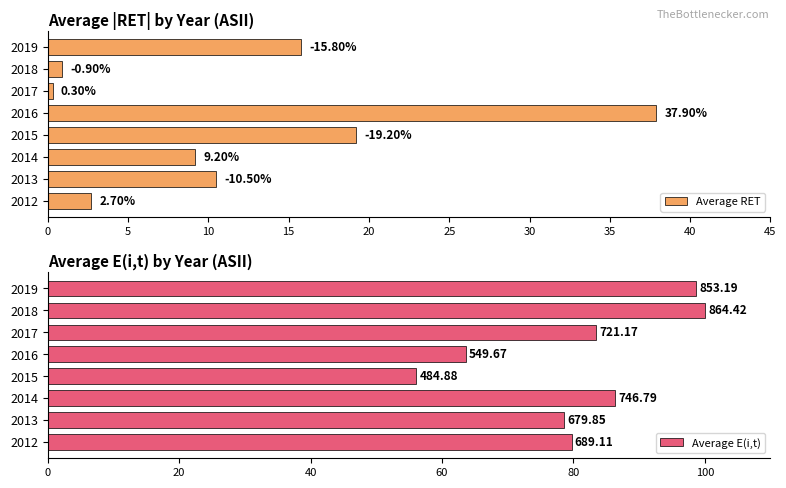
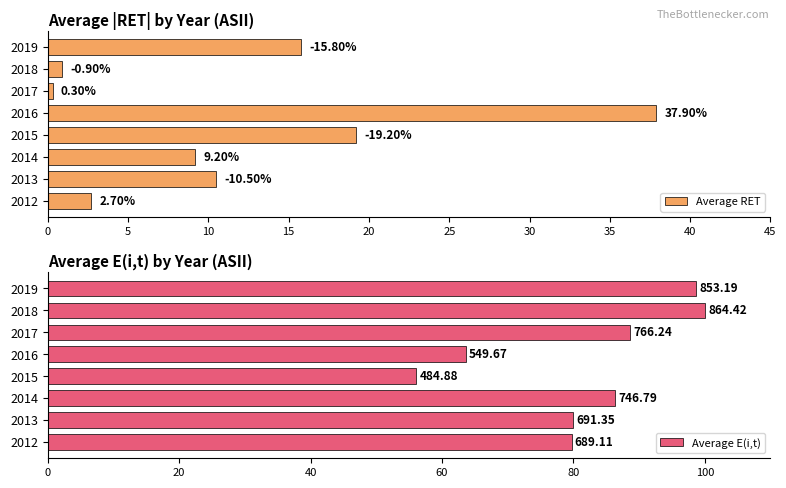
  {
    "Average |RET| by Year (ASII)": {
      "2017": "0.30%",
      "2016": "37.90%",
      "2014": "9.20%",
      "2012": "2.70%"
    },
    "Average E(i,t) by Year (ASII)": {
-     "2017": "721.17",
-     "2013": "679.85"
+     "2017": "766.24",
+     "2013": "691.35"
    }
  }
